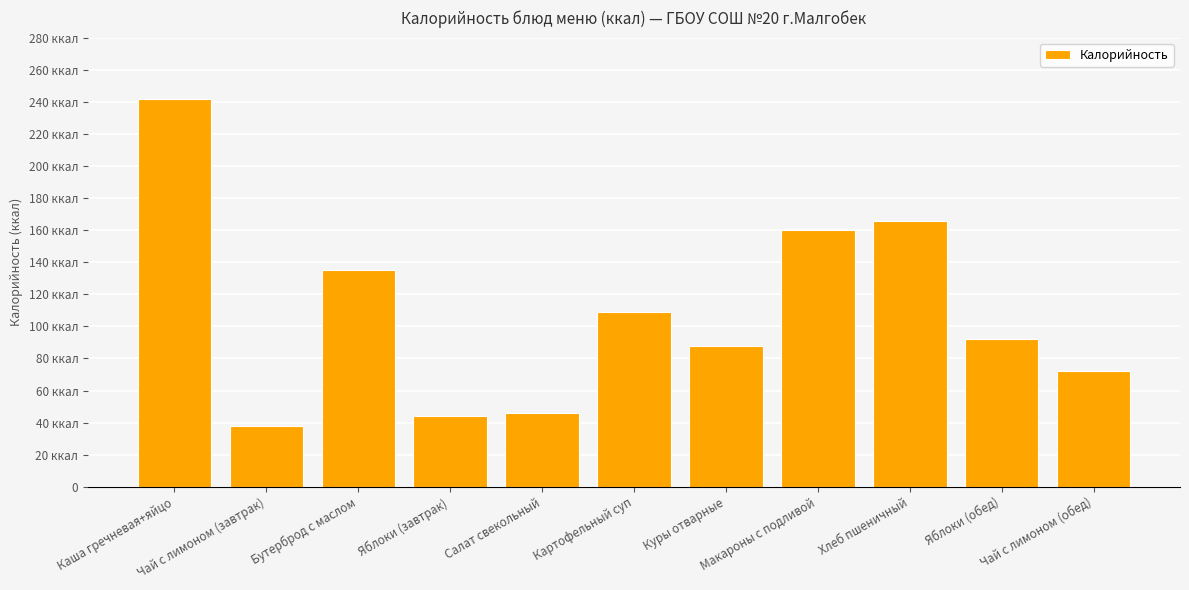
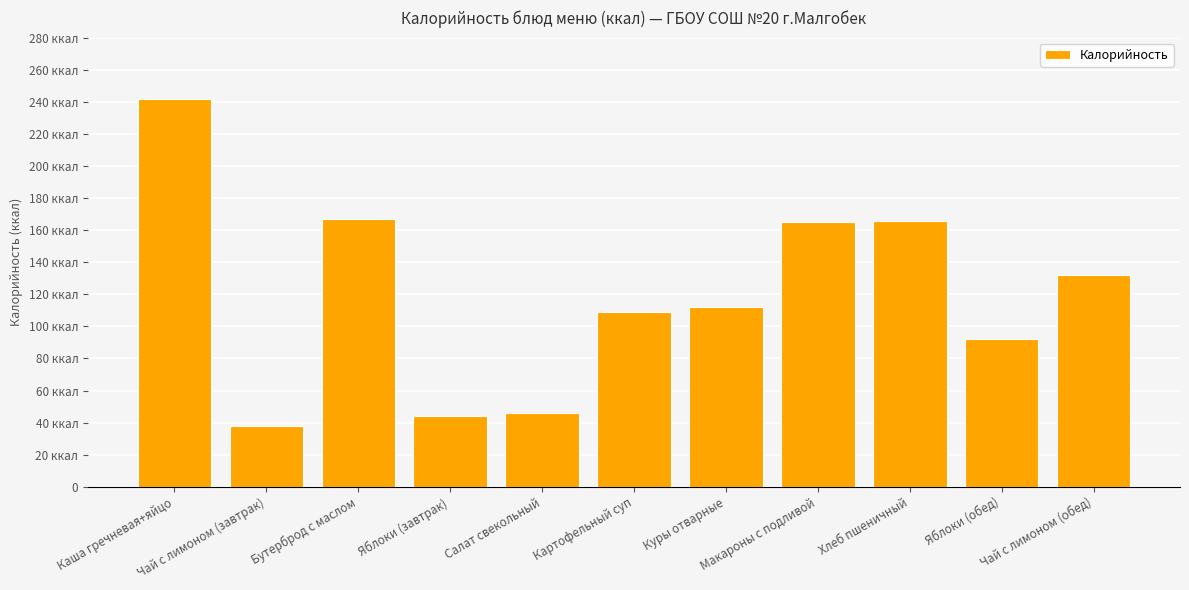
  {
    "Каша гречневая+яйцо": "242 ккал",
    "Чай с лимоном (завтрак)": "38 ккал",
-   "Бутерброд с маслом": "135 ккал",
+   "Бутерброд с маслом": "167 ккал",
    "Яблоки (завтрак)": "44 ккал",
    "Салат свекольный": "46 ккал",
    "Картофельный суп": "109 ккал",
-   "Куры отварные": "88 ккал",
-   "Макароны с подливой": "160 ккал",
+   "Куры отварные": "112 ккал",
+   "Макароны с подливой": "165 ккал",
    "Хлеб пшеничный": "166 ккал",
    "Яблоки (обед)": "92 ккал",
-   "Чай с лимоном (обед)": "72 ккал"
+   "Чай с лимоном (обед)": "132 ккал"
  }
